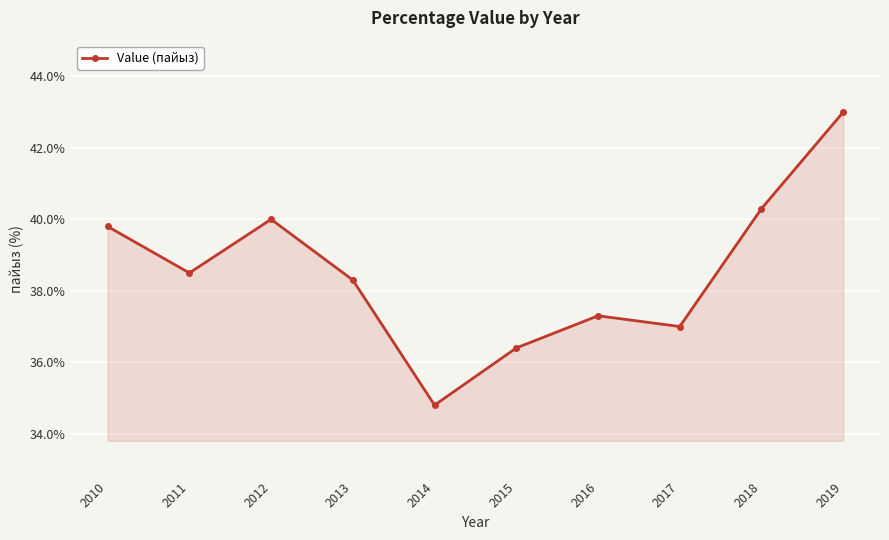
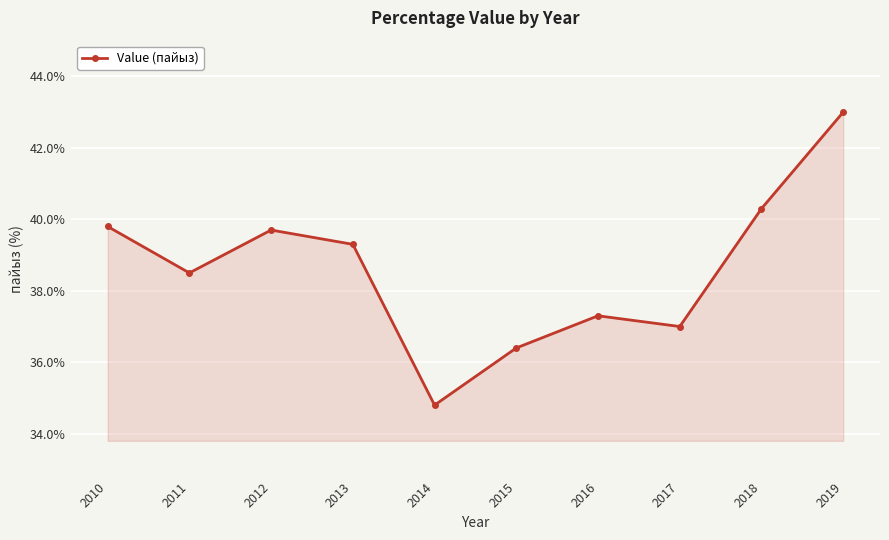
  {
    "2010": "39.8%",
    "2011": "38.5%",
-   "2012": "40.0%",
-   "2013": "38.3%",
+   "2012": "39.7%",
+   "2013": "39.3%",
    "2014": "34.8%",
    "2015": "36.4%",
    "2016": "37.3%",
    "2017": "37.0%",
    "2018": "40.3%",
    "2019": "43.0%"
  }
